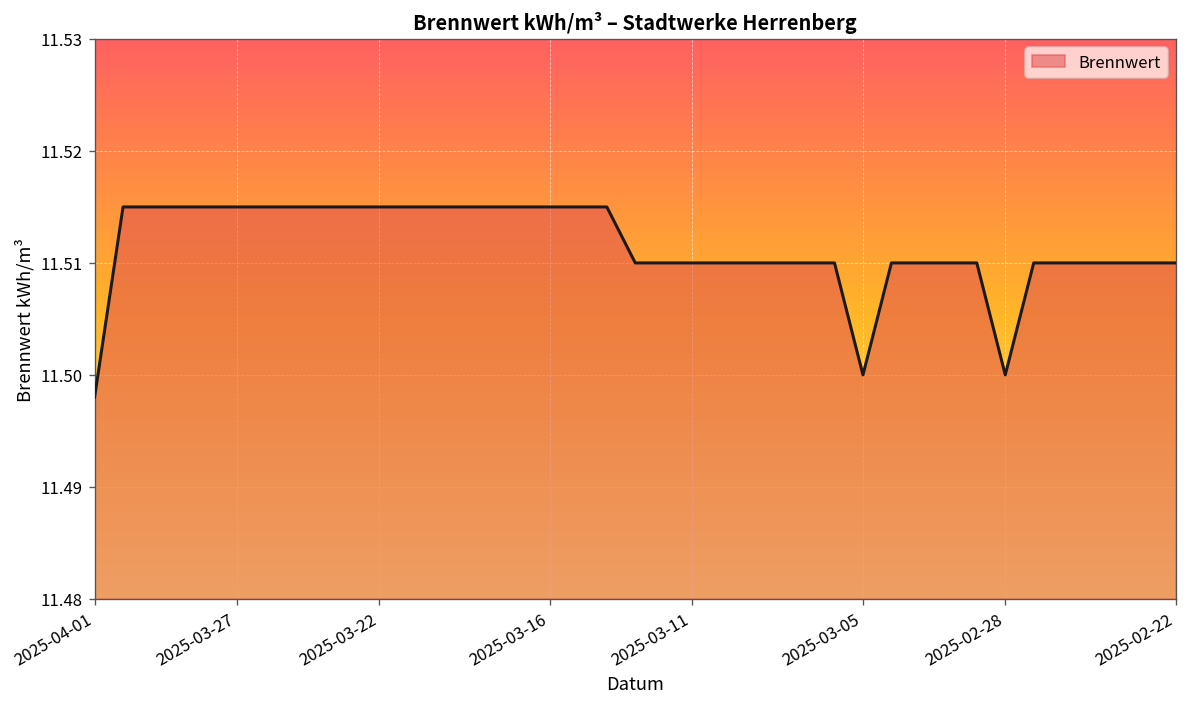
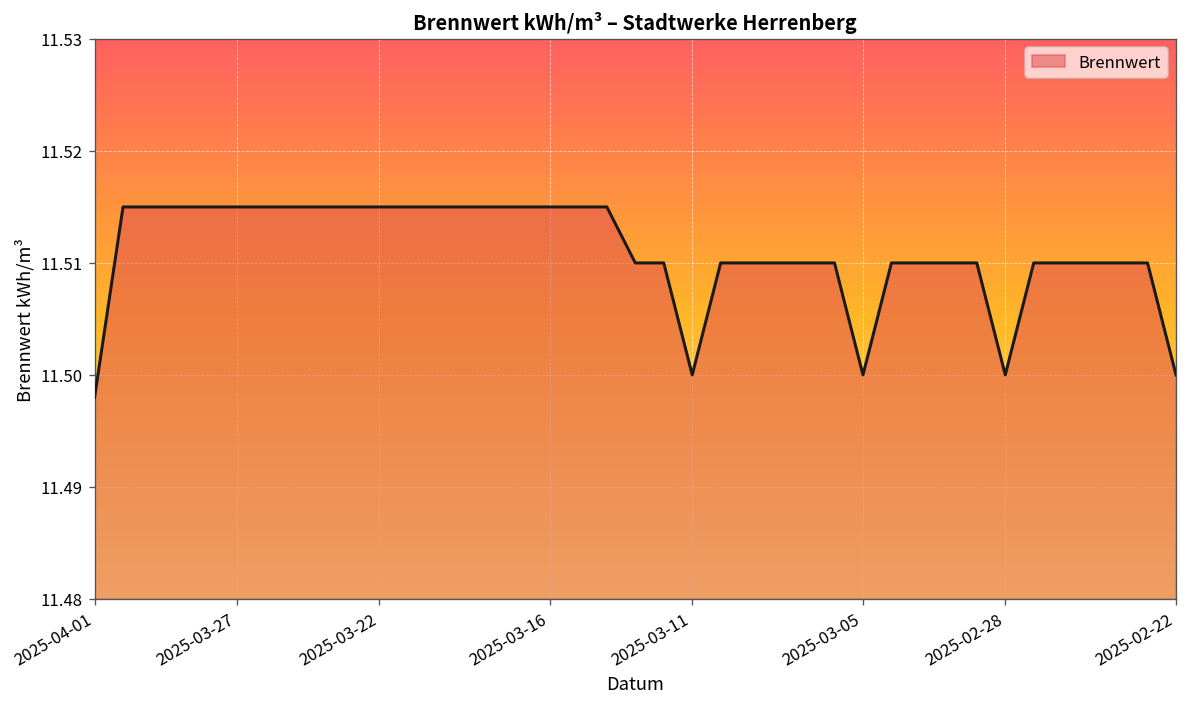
  {
    "2025-04-01": 11.498,
    "2025-03-27": 11.515,
    "2025-03-22": 11.515,
    "2025-03-16": 11.515,
-   "2025-03-11": 11.51,
+   "2025-03-11": 11.50,
    "2025-03-05": 11.50,
    "2025-02-28": 11.50,
-   "2025-02-22": 11.51
+   "2025-02-22": 11.50
  }
